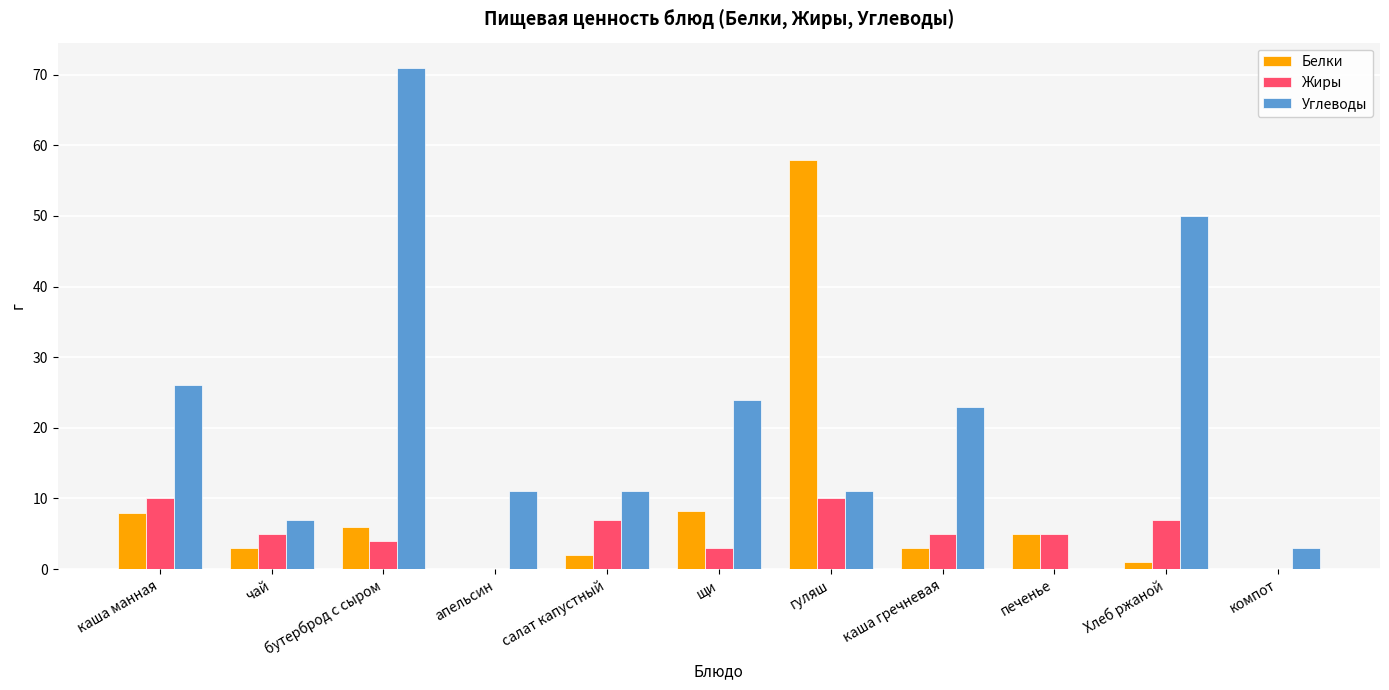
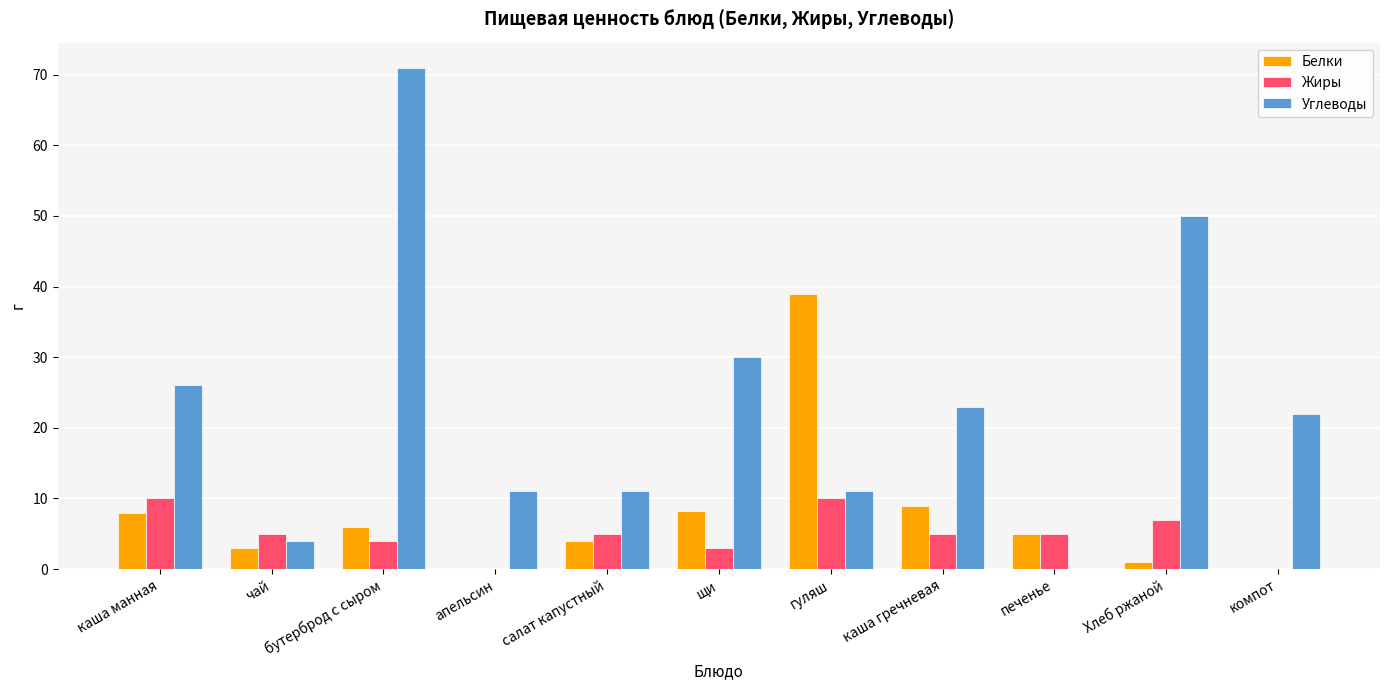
  {
    "Белки": {
      "каша манная": 8,
      "чай": 3,
      "бутерброд с сыром": 6,
      "апельсин": 0,
-     "салат капустный": 2,
+     "салат капустный": 4,
      "щи": 8,
-     "гуляш": 58,
-     "каша гречневая": 3,
+     "гуляш": 39,
+     "каша гречневая": 9,
      "печенье": 5,
      "Хлеб ржаной": 1,
      "компот": 0
    },
    "Жиры": {
      "каша манная": 10,
      "чай": 5,
      "бутерброд с сыром": 4,
      "апельсин": 0,
-     "салат капустный": 7,
+     "салат капустный": 5,
      "щи": 3,
      "гуляш": 10,
      "каша гречневая": 5,
      "печенье": 5,
      "Хлеб ржаной": 7,
      "компот": 0
    },
    "Углеводы": {
      "каша манная": 26,
-     "чай": 7,
+     "чай": 4,
      "бутерброд с сыром": 71,
      "апельсин": 11,
      "салат капустный": 11,
-     "щи": 24,
+     "щи": 30,
      "гуляш": 11,
      "каша гречневая": 23,
      "печенье": 0,
      "Хлеб ржаной": 50,
-     "компот": 3
+     "компот": 22
    }
  }
